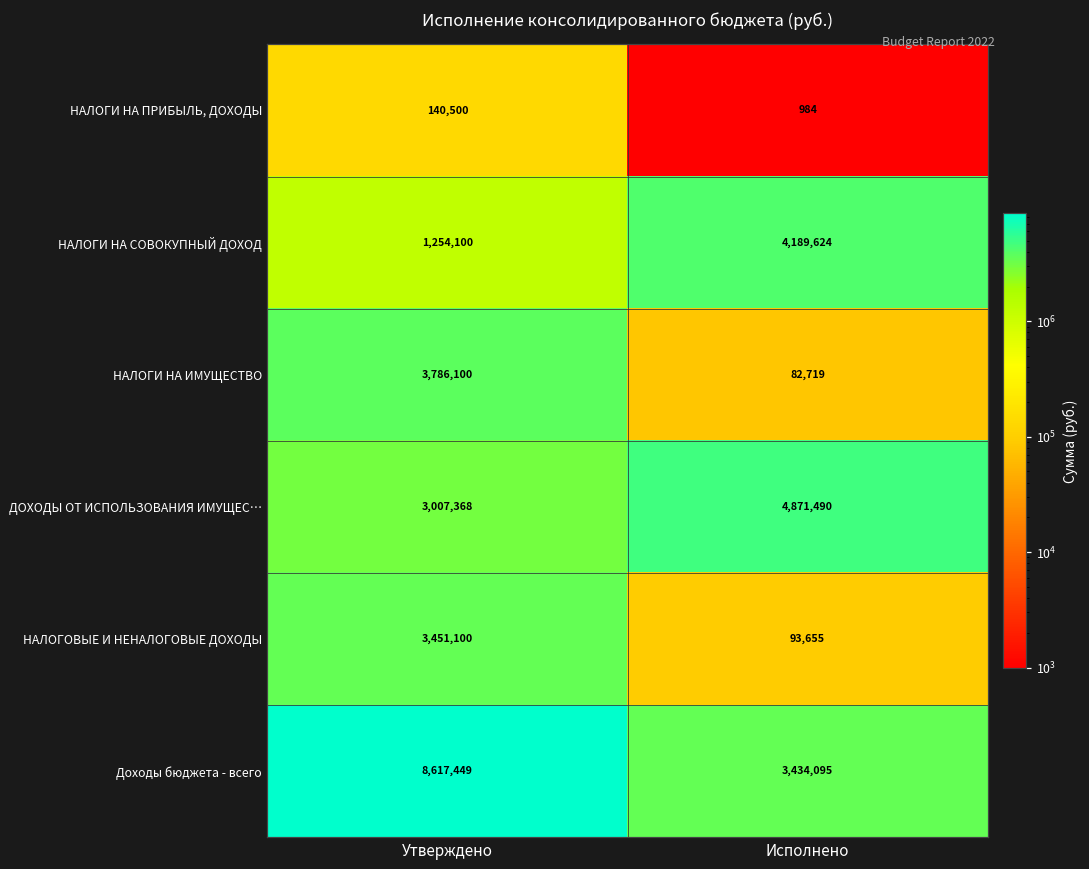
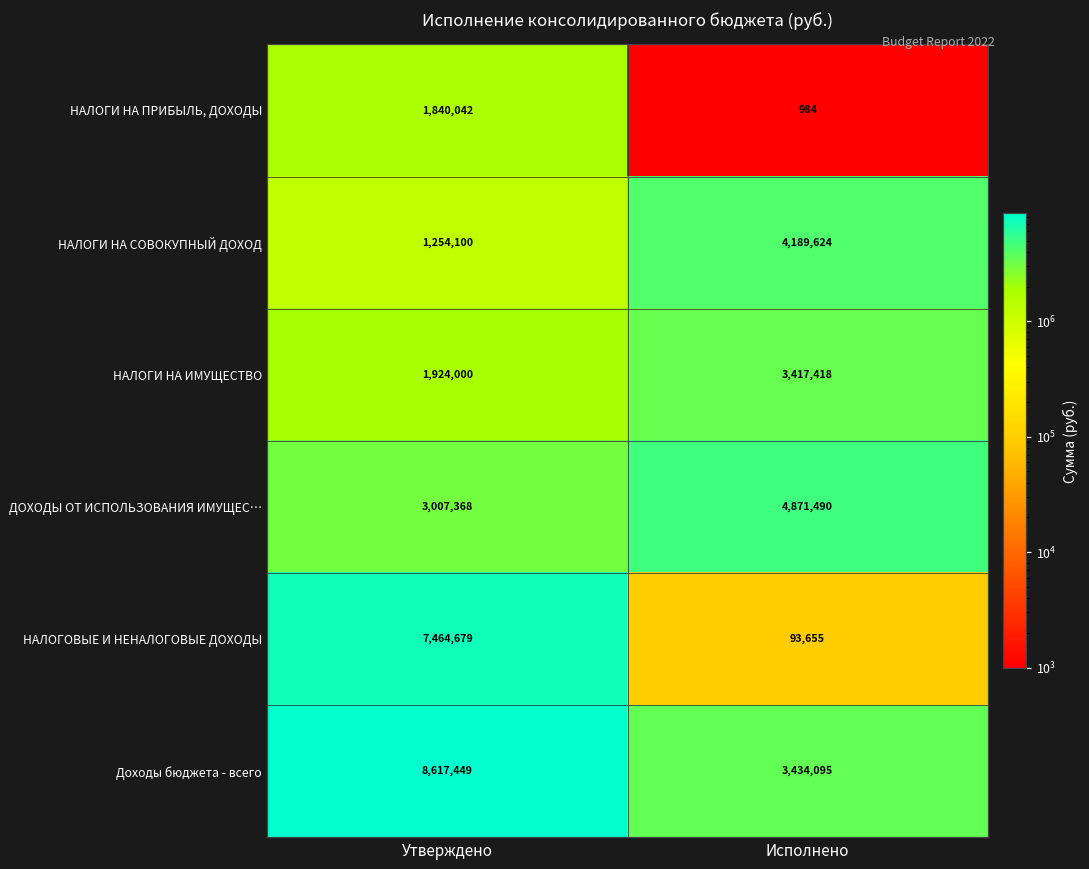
  {
    "НАЛОГИ НА ПРИБЫЛЬ, ДОХОДЫ": {
-     "Утверждено": "140,500",
+     "Утверждено": "1,840,042",
      "Исполнено": "984"
    },
    "НАЛОГИ НА СОВОКУПНЫЙ ДОХОД": {
      "Утверждено": "1,254,100",
      "Исполнено": "4,189,624"
    },
    "НАЛОГИ НА ИМУЩЕСТВО": {
-     "Утверждено": "3,786,100",
-     "Исполнено": "82,719"
+     "Утверждено": "1,924,000",
+     "Исполнено": "3,417,418"
    },
    "ДОХОДЫ ОТ ИСПОЛЬЗОВАНИЯ ИМУЩЕС…": {
      "Утверждено": "3,007,368",
      "Исполнено": "4,871,490"
    },
    "НАЛОГОВЫЕ И НЕНАЛОГОВЫЕ ДОХОДЫ": {
-     "Утверждено": "3,451,100",
+     "Утверждено": "7,464,679",
      "Исполнено": "93,655"
    },
    "Доходы бюджета - всего": {
      "Утверждено": "8,617,449",
      "Исполнено": "3,434,095"
    }
  }
